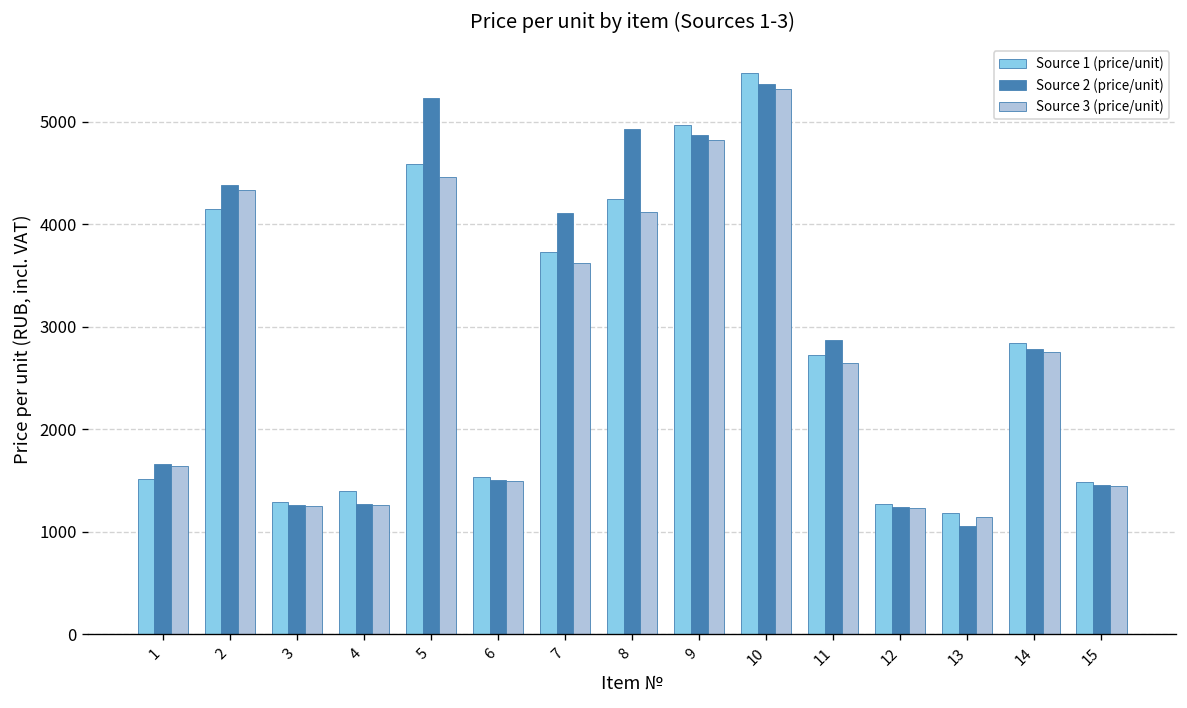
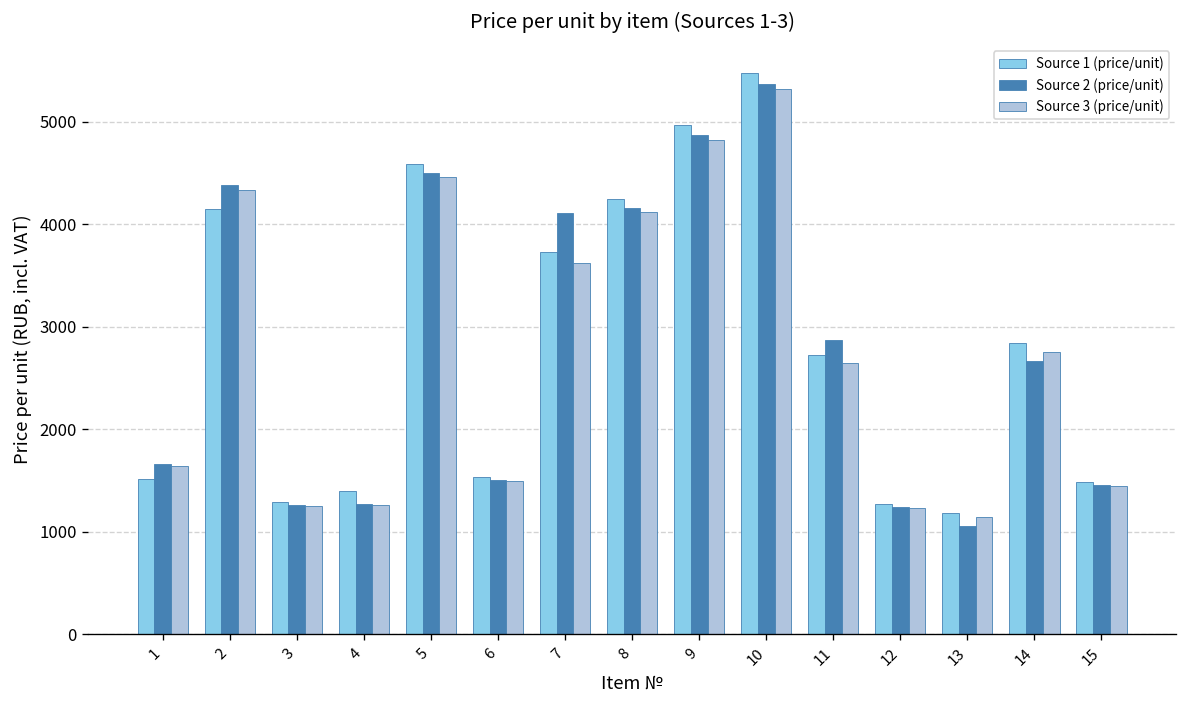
  {
    "Source 2 (price/unit)": {
      "1": 1700,
      "2": 4400,
      "3": 1300,
      "4": 1300,
-     "5": 5200,
+     "5": 4500,
      "6": 1500,
      "7": 4100,
-     "8": 4900,
+     "8": 4200,
      "9": 4900,
      "10": 5400,
      "11": 2900,
      "12": 1200,
      "13": 1100,
-     "14": 2800,
+     "14": 2700,
      "15": 1500
    }
  }
